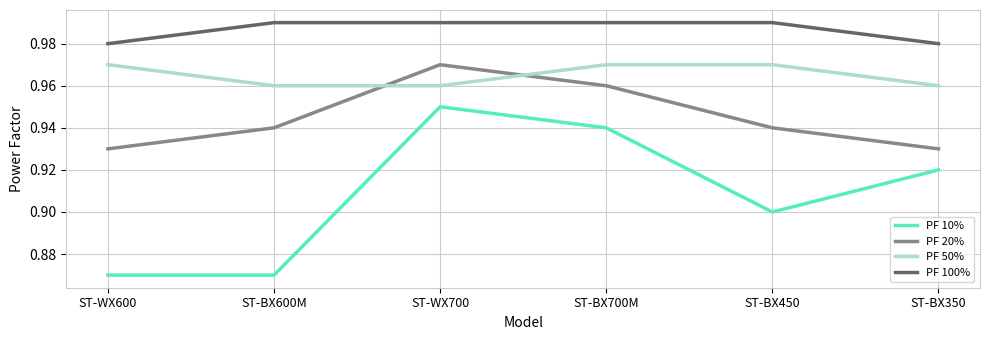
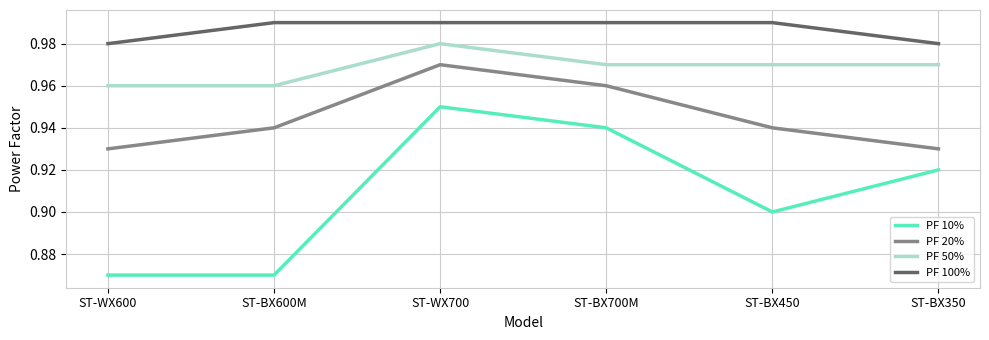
  {
    "PF 10%": {
      "ST-WX600": 0.87,
      "ST-BX600M": 0.87,
      "ST-WX700": 0.95,
      "ST-BX700M": 0.94,
      "ST-BX450": 0.90,
      "ST-BX350": 0.92
    },
    "PF 50%": {
-     "ST-WX600": 0.97,
+     "ST-WX600": 0.96,
      "ST-BX600M": 0.96,
-     "ST-WX700": 0.96,
+     "ST-WX700": 0.98,
      "ST-BX700M": 0.97,
      "ST-BX450": 0.97,
-     "ST-BX350": 0.96
+     "ST-BX350": 0.97
    }
  }
